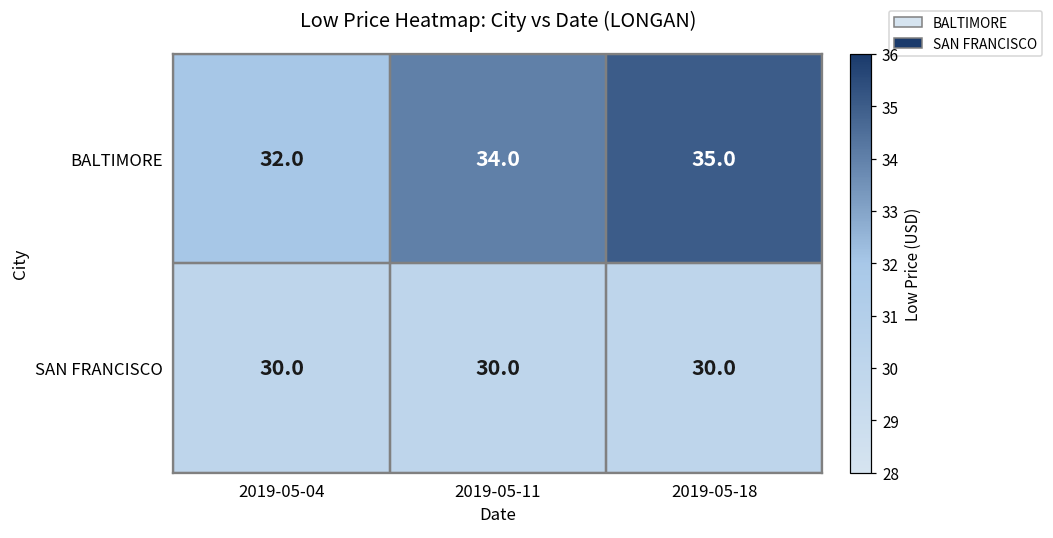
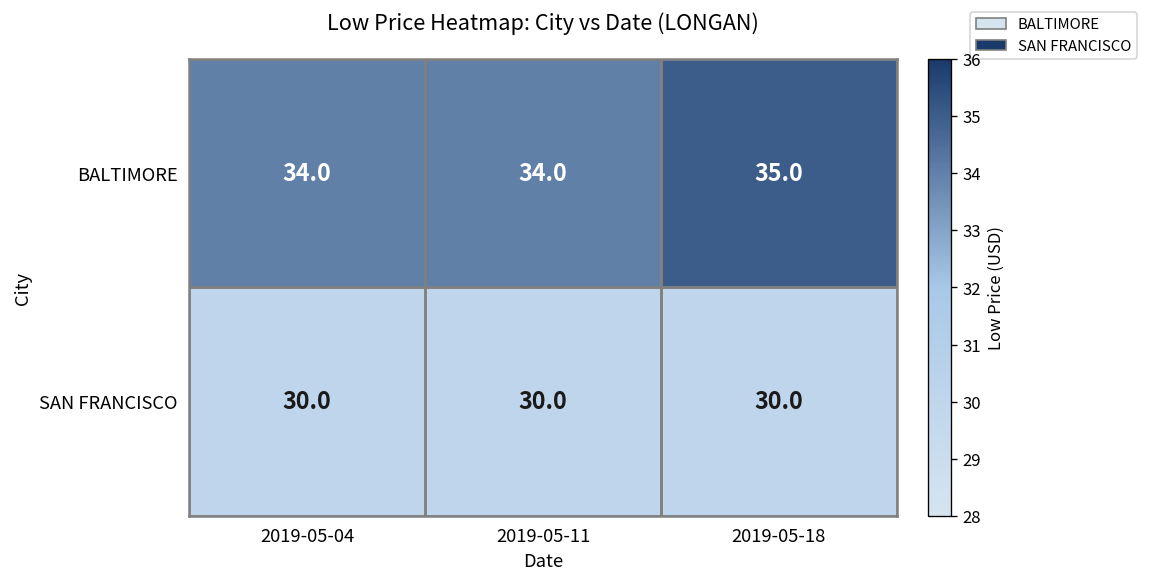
  {
    "BALTIMORE": {
-     "2019-05-04": 32.0,
+     "2019-05-04": 34.0,
      "2019-05-11": 34.0,
      "2019-05-18": 35.0
    },
    "SAN FRANCISCO": {
      "2019-05-04": 30.0,
      "2019-05-11": 30.0,
      "2019-05-18": 30.0
    }
  }
